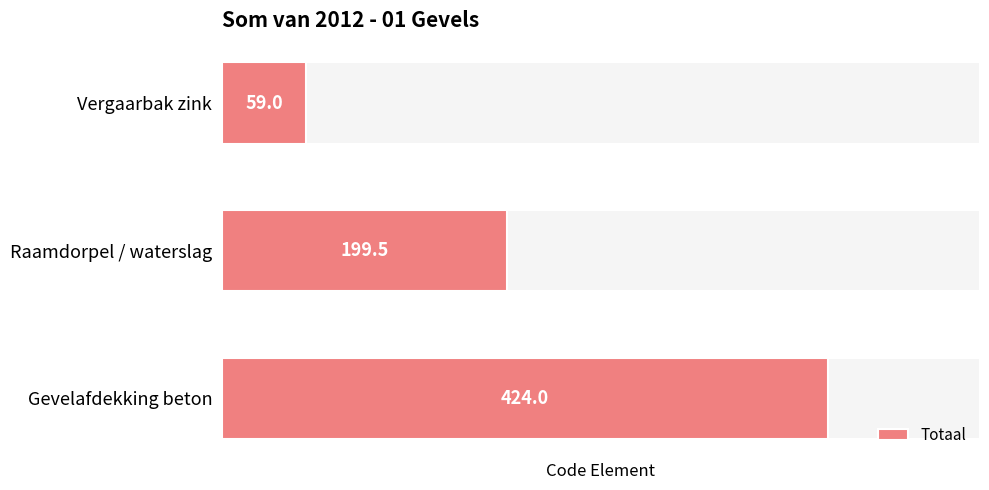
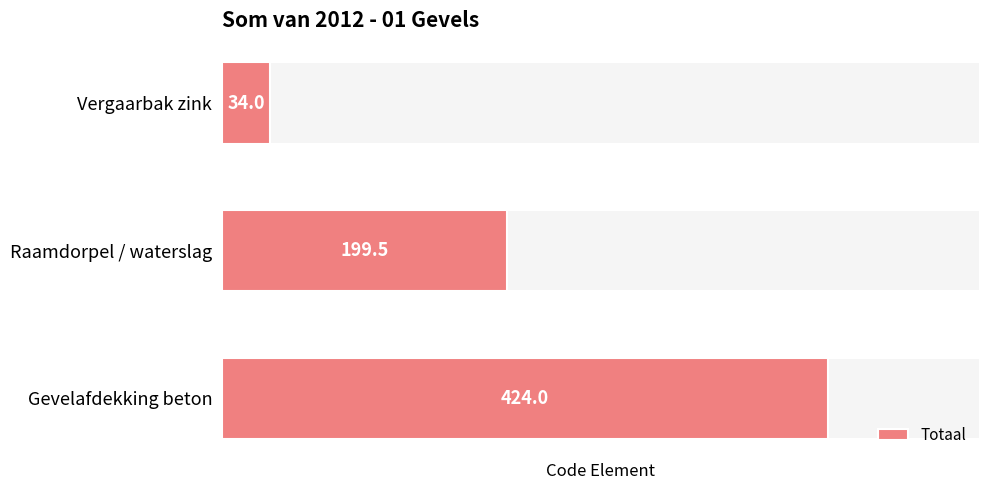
  {
    "Totaal": {
-     "Vergaarbak zink": 59.0
+     "Vergaarbak zink": 34.0
    }
  }
